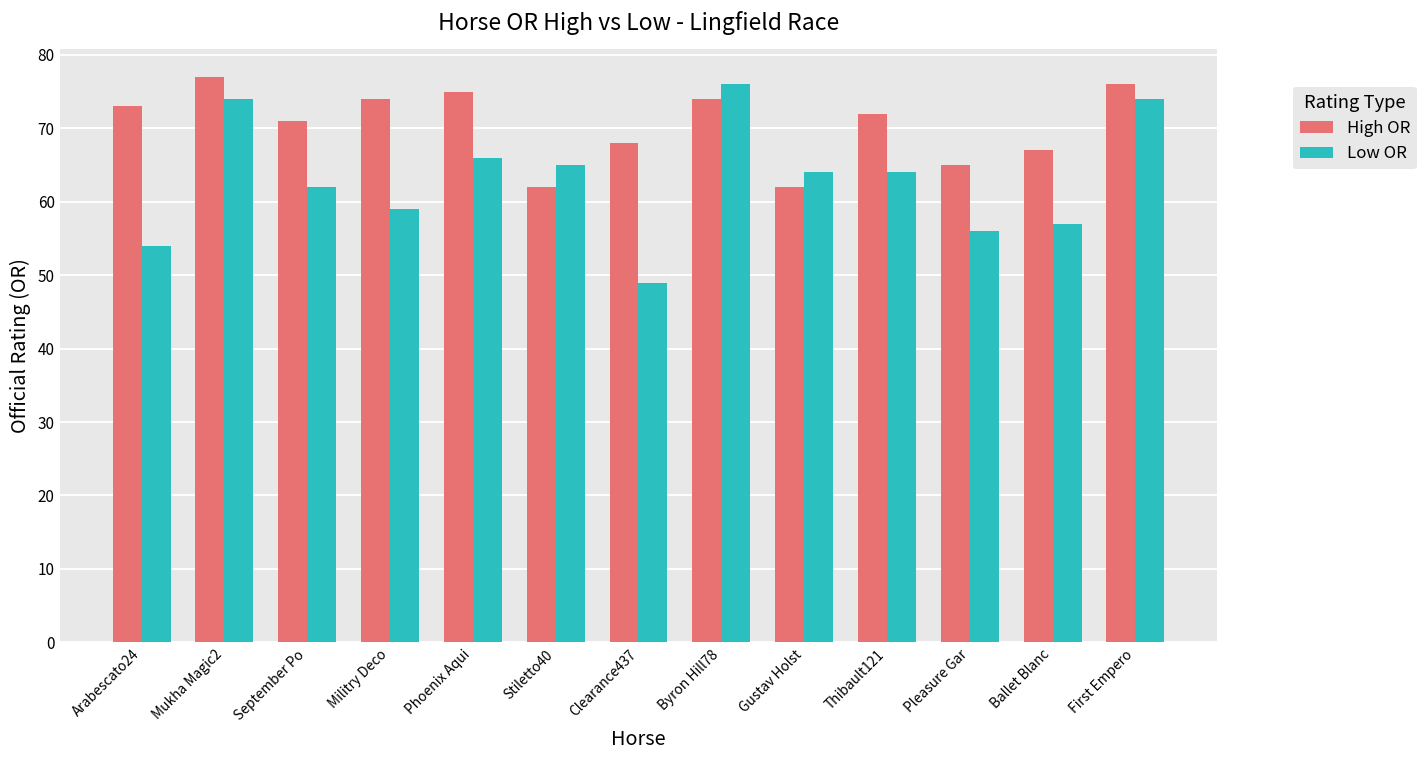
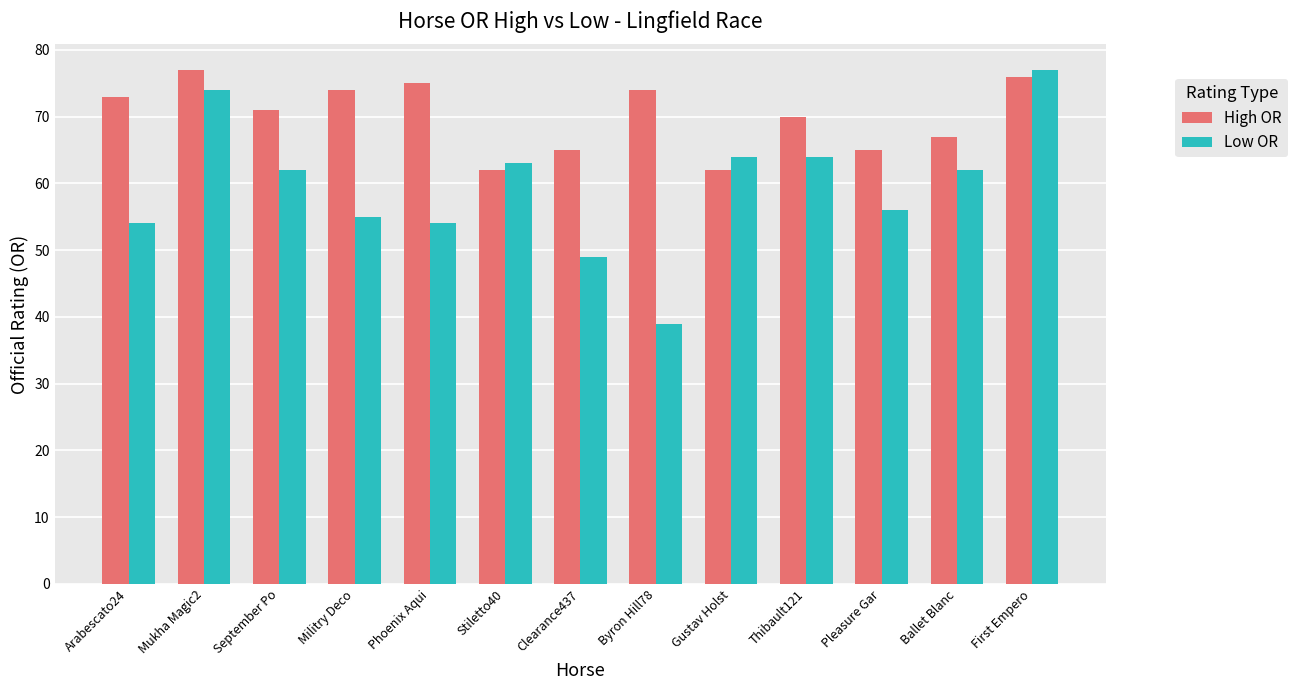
  {
    "High OR": {
      "Arabescato24": 73,
      "Mukha Magic2": 77,
      "September Po": 71,
      "Militry Deco": 74,
      "Phoenix Aqui": 75,
      "Stiletto40": 62,
-     "Clearance437": 68,
+     "Clearance437": 65,
      "Byron Hill78": 74,
      "Gustav Holst": 62,
-     "Thibault121": 72,
+     "Thibault121": 70,
      "Pleasure Gar": 65,
      "Ballet Blanc": 67,
      "First Empero": 76
    },
    "Low OR": {
      "Arabescato24": 54,
      "Mukha Magic2": 74,
      "September Po": 62,
-     "Militry Deco": 59,
-     "Phoenix Aqui": 66,
-     "Stiletto40": 65,
+     "Militry Deco": 55,
+     "Phoenix Aqui": 54,
+     "Stiletto40": 63,
      "Clearance437": 49,
-     "Byron Hill78": 76,
+     "Byron Hill78": 39,
      "Gustav Holst": 64,
      "Thibault121": 64,
      "Pleasure Gar": 56,
-     "Ballet Blanc": 57,
-     "First Empero": 74
+     "Ballet Blanc": 62,
+     "First Empero": 77
    }
  }
